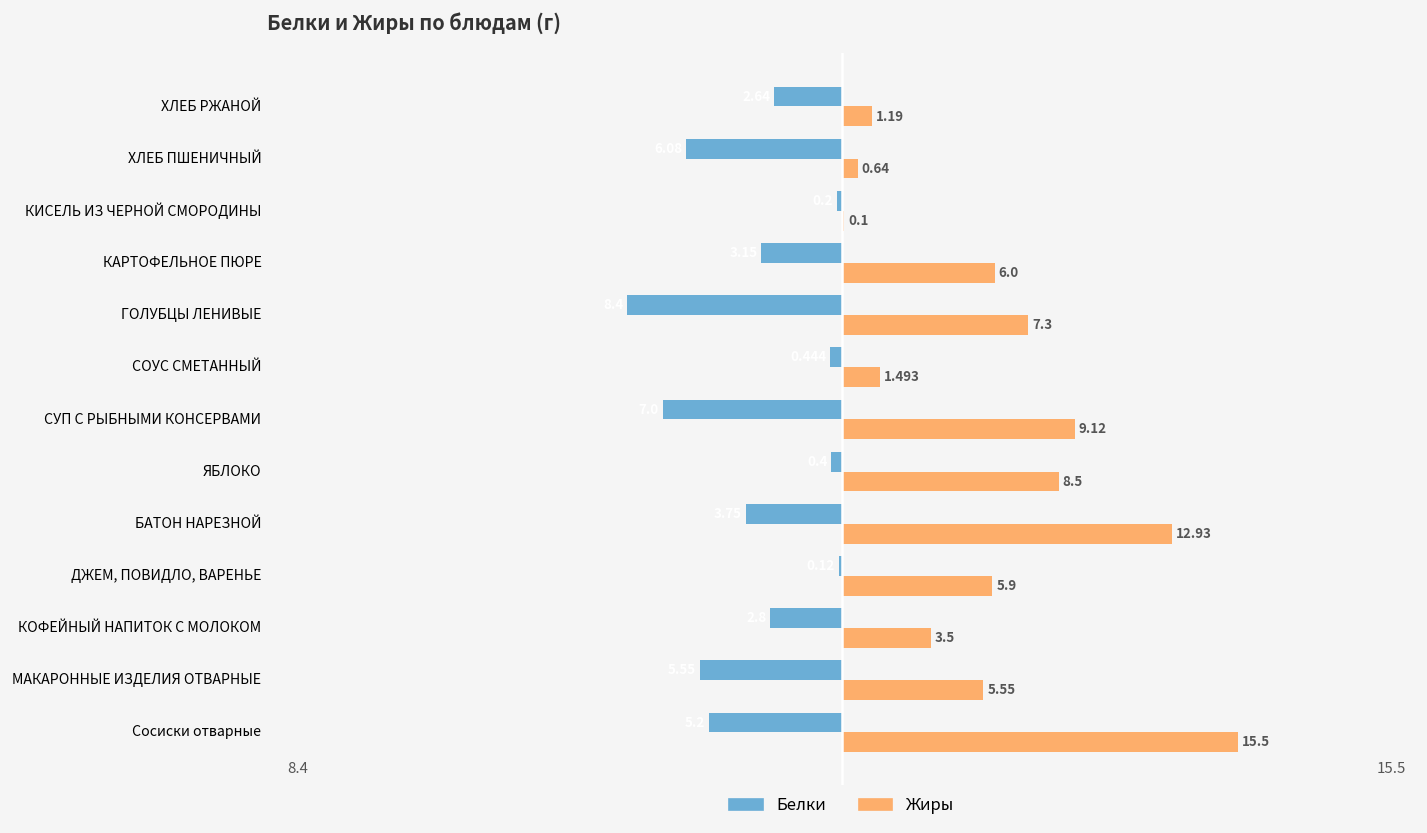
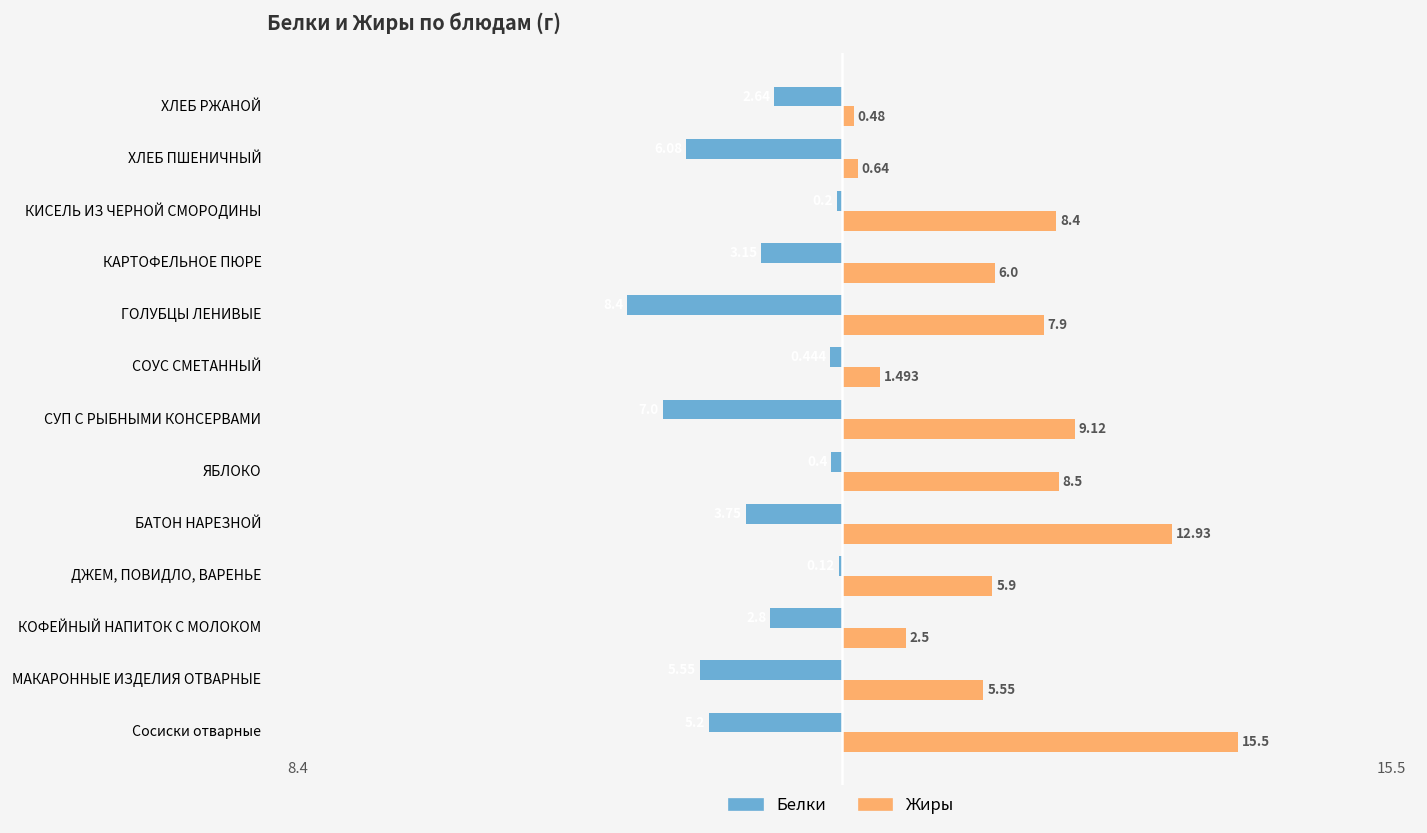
  {
    "Жиры": {
-     "ХЛЕБ РЖАНОЙ": 1.19,
+     "ХЛЕБ РЖАНОЙ": 0.48,
      "ХЛЕБ ПШЕНИЧНЫЙ": 0.64,
-     "КИСЕЛЬ ИЗ ЧЕРНОЙ СМОРОДИНЫ": 0.1,
+     "КИСЕЛЬ ИЗ ЧЕРНОЙ СМОРОДИНЫ": 8.4,
      "КАРТОФЕЛЬНОЕ ПЮРЕ": 6.0,
-     "ГОЛУБЦЫ ЛЕНИВЫЕ": 7.3,
+     "ГОЛУБЦЫ ЛЕНИВЫЕ": 7.9,
      "СОУС СМЕТАННЫЙ": 1.493,
      "СУП С РЫБНЫМИ КОНСЕРВАМИ": 9.12,
      "ЯБЛОКО": 8.5,
      "БАТОН НАРЕЗНОЙ": 12.93,
      "ДЖЕМ, ПОВИДЛО, ВАРЕНЬЕ": 5.9,
-     "КОФЕЙНЫЙ НАПИТОК С МОЛОКОМ": 3.5,
+     "КОФЕЙНЫЙ НАПИТОК С МОЛОКОМ": 2.5,
      "МАКАРОННЫЕ ИЗДЕЛИЯ ОТВАРНЫЕ": 5.55,
      "Сосиски отварные": 15.5
    }
  }
